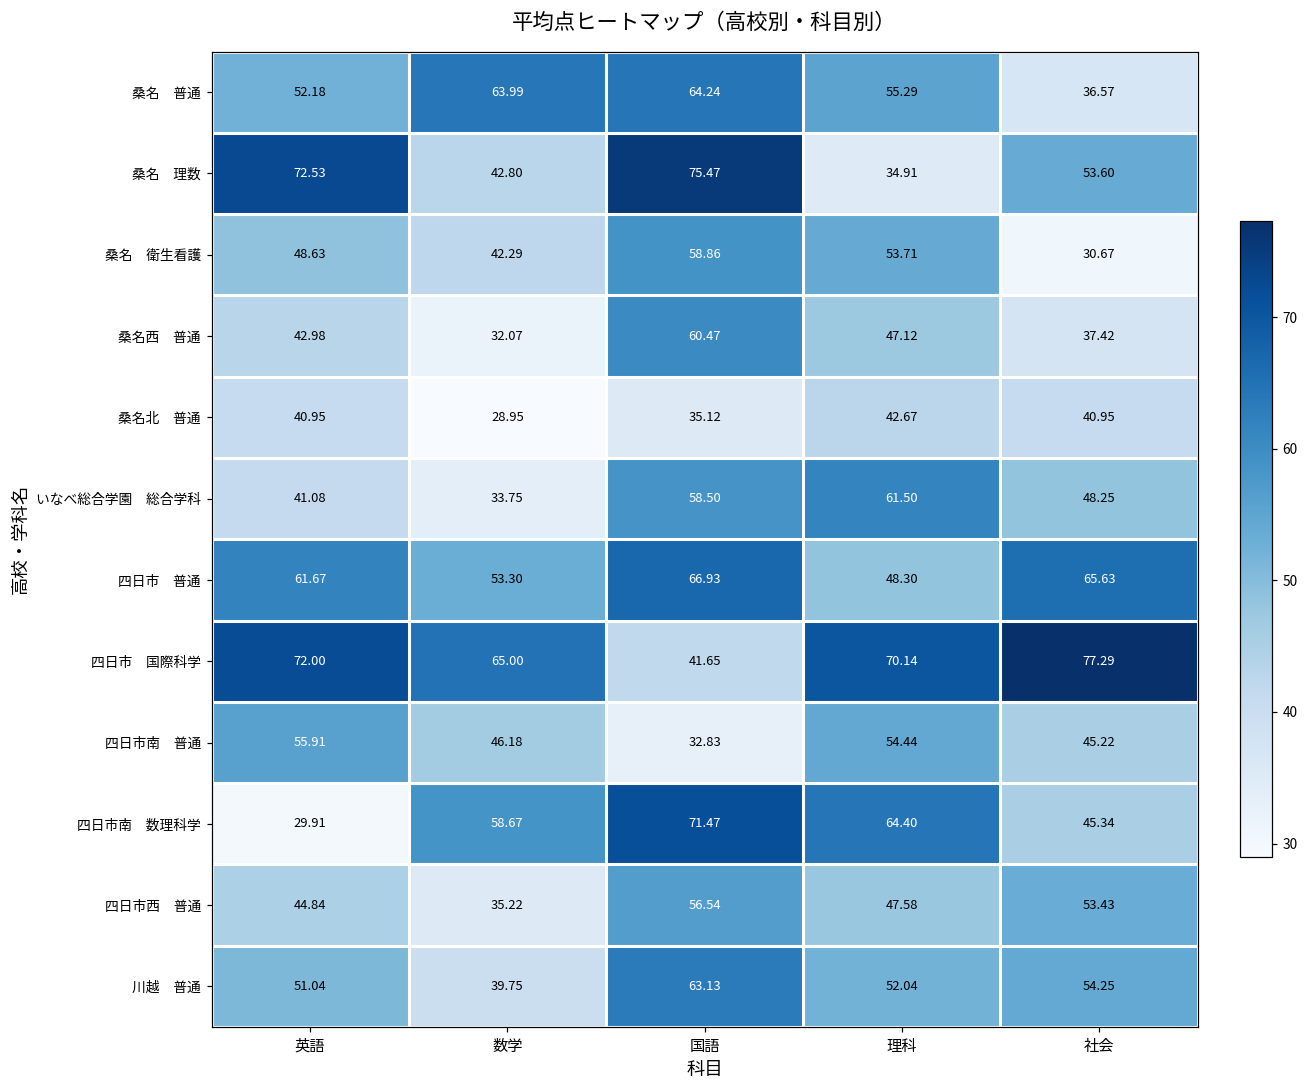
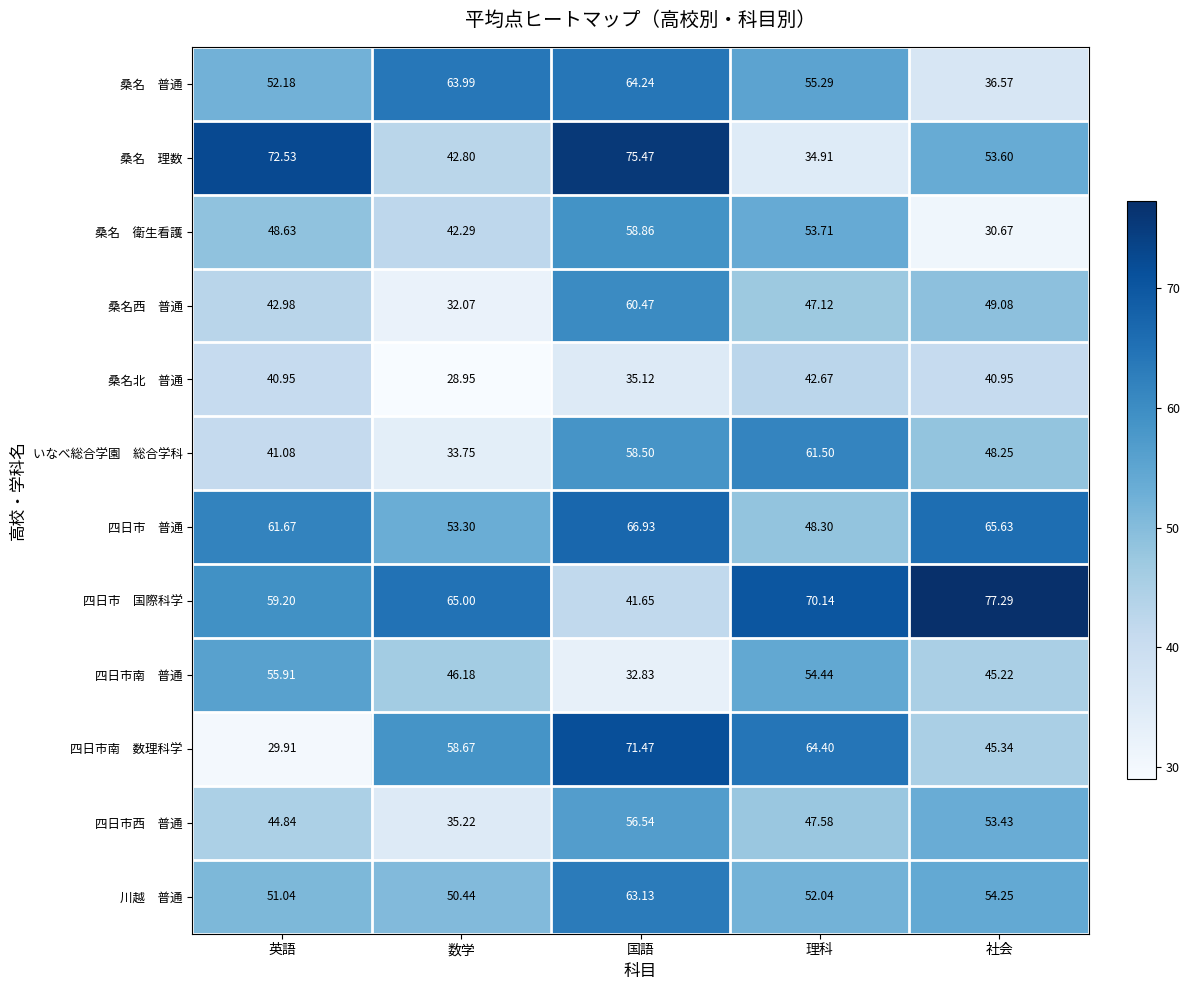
  {
    "桑名 普通": {
      "英語": 52.18,
      "数学": 63.99,
      "国語": 64.24,
      "理科": 55.29,
      "社会": 36.57
    },
    "桑名 理数": {
      "英語": 72.53,
      "数学": 42.80,
      "国語": 75.47,
      "理科": 34.91,
      "社会": 53.60
    },
    "桑名 衛生看護": {
      "英語": 48.63,
      "数学": 42.29,
      "国語": 58.86,
      "理科": 53.71,
      "社会": 30.67
    },
    "桑名西 普通": {
      "英語": 42.98,
      "数学": 32.07,
      "国語": 60.47,
      "理科": 47.12,
-     "社会": 37.42
+     "社会": 49.08
    },
    "桑名北 普通": {
      "英語": 40.95,
      "数学": 28.95,
      "国語": 35.12,
      "理科": 42.67,
      "社会": 40.95
    },
    "いなべ総合学園 総合学科": {
      "英語": 41.08,
      "数学": 33.75,
      "国語": 58.50,
      "理科": 61.50,
      "社会": 48.25
    },
    "四日市 普通": {
      "英語": 61.67,
      "数学": 53.30,
      "国語": 66.93,
      "理科": 48.30,
      "社会": 65.63
    },
    "四日市 国際科学": {
-     "英語": 72.00,
+     "英語": 59.20,
      "数学": 65.00,
      "国語": 41.65,
      "理科": 70.14,
      "社会": 77.29
    },
    "四日市南 普通": {
      "英語": 55.91,
      "数学": 46.18,
      "国語": 32.83,
      "理科": 54.44,
      "社会": 45.22
    },
    "四日市南 数理科学": {
      "英語": 29.91,
      "数学": 58.67,
      "国語": 71.47,
      "理科": 64.40,
      "社会": 45.34
    },
    "四日市西 普通": {
      "英語": 44.84,
      "数学": 35.22,
      "国語": 56.54,
      "理科": 47.58,
      "社会": 53.43
    },
    "川越 普通": {
      "英語": 51.04,
-     "数学": 39.75,
+     "数学": 50.44,
      "国語": 63.13,
      "理科": 52.04,
      "社会": 54.25
    }
  }
